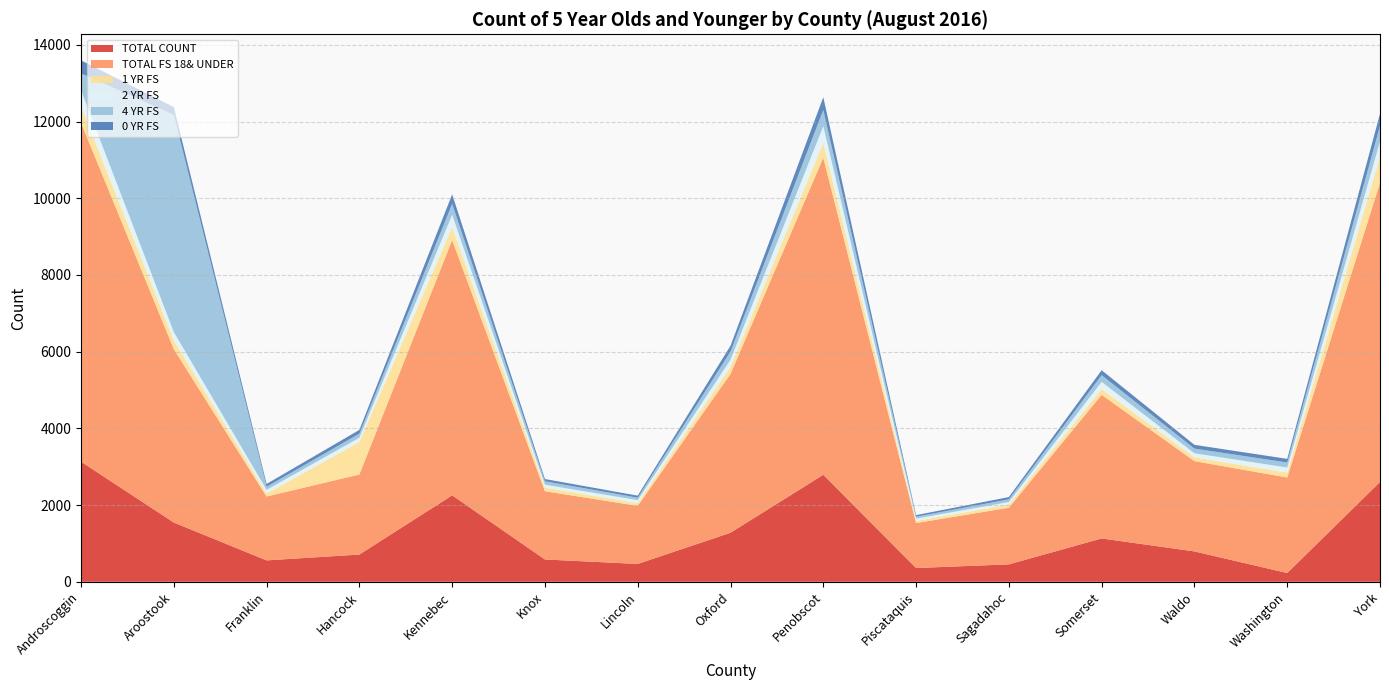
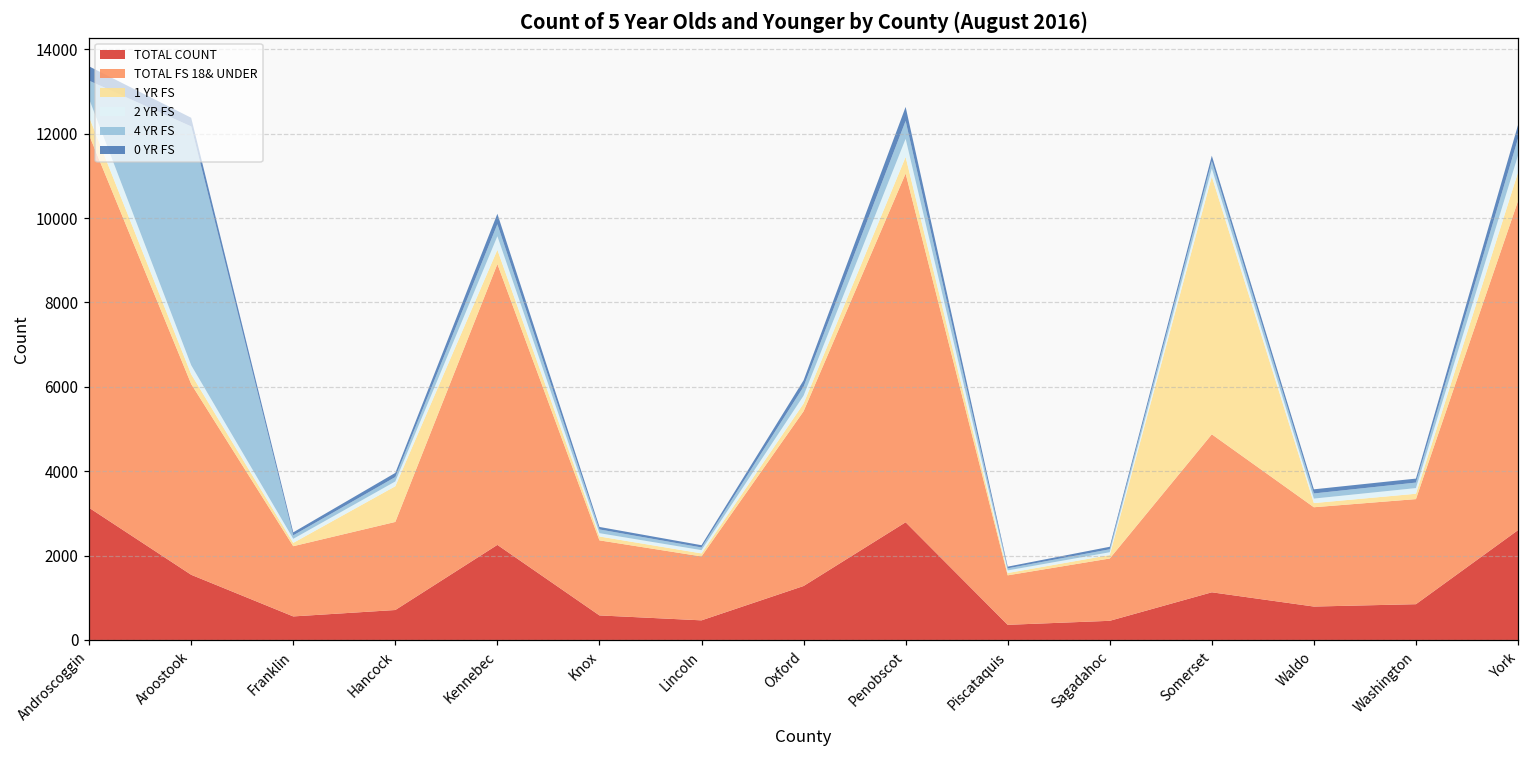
  {
    "TOTAL COUNT": {
      "Androscoggin": 3100,
      "Aroostook": 1500,
      "Franklin": 600,
      "Hancock": 700,
      "Kennebec": 2300,
      "Knox": 600,
      "Lincoln": 500,
      "Oxford": 1300,
      "Penobscot": 2800,
      "Piscataquis": 400,
      "Sagadahoc": 500,
      "Somerset": 1100,
      "Waldo": 800,
-     "Washington": 200,
+     "Washington": 800,
      "York": 2600
    },
    "TOTAL FS 18& UNDER": {
      "Androscoggin": 8800,
      "Aroostook": 4500,
      "Franklin": 1700,
      "Hancock": 2100,
      "Kennebec": 6700,
      "Knox": 1800,
      "Lincoln": 1500,
      "Oxford": 4100,
      "Penobscot": 8300,
      "Sagadahoc": 1500,
      "Somerset": 3700,
      "Waldo": 2400,
      "Washington": 2500,
      "York": 7800
    },
    "1 YR FS": {
      "Androscoggin": 400,
      "Aroostook": 200,
      "Franklin": 100,
      "Hancock": 800,
      "Kennebec": 300,
      "Knox": 100,
      "Lincoln": 100,
      "Oxford": 200,
      "Penobscot": 400,
-     "Somerset": 200,
+     "Somerset": 6100,
      "Waldo": 100,
      "Washington": 100,
      "York": 700
    },
    "2 YR FS": {
      "Androscoggin": 400,
      "Aroostook": 200,
      "Franklin": 100,
      "Hancock": 100,
      "Kennebec": 300,
      "Knox": 100,
      "Oxford": 200,
      "Penobscot": 400,
      "Somerset": 200,
      "Waldo": 100,
      "Washington": 100,
      "York": 400
    },
    "4 YR FS": {
      "Androscoggin": 400,
      "Franklin": 100,
      "Hancock": 100,
      "Kennebec": 300,
      "Oxford": 200,
      "Penobscot": 400,
      "Somerset": 200,
      "Waldo": 100,
      "Washington": 100,
      "York": 400
    },
    "0 YR FS": {
      "Androscoggin": 300,
      "Franklin": 100,
      "Hancock": 100,
      "Kennebec": 200,
      "Oxford": 200,
      "Penobscot": 300,
      "Somerset": 100,
      "Waldo": 100,
      "Washington": 100,
      "York": 300
    }
  }
